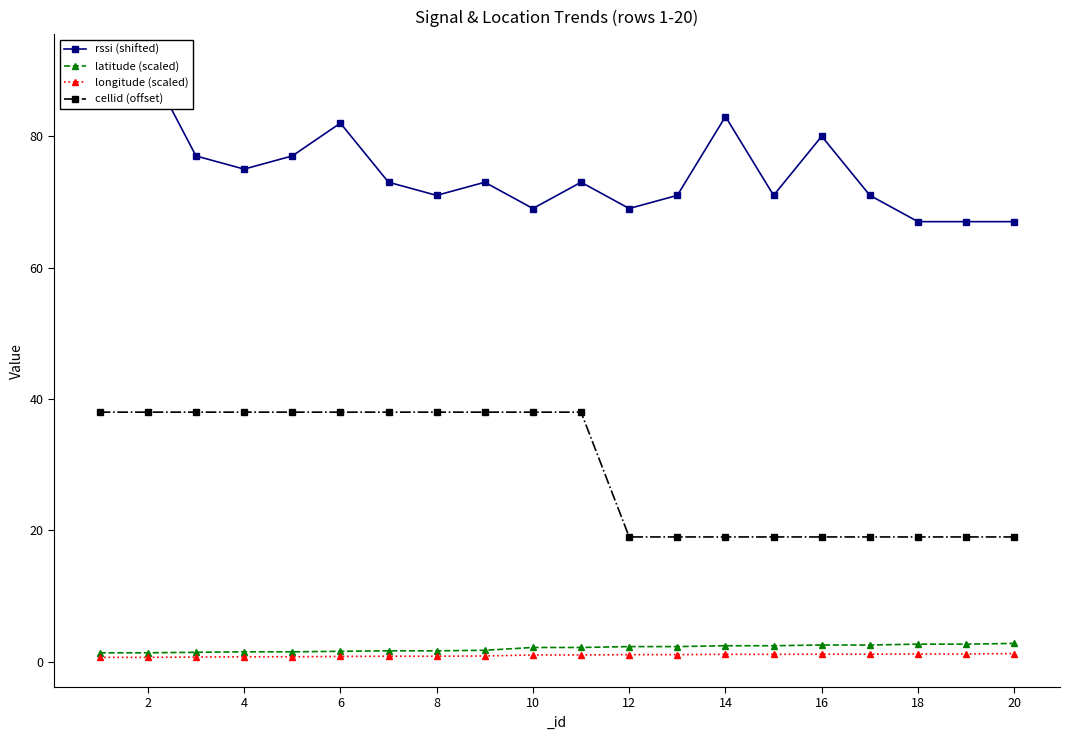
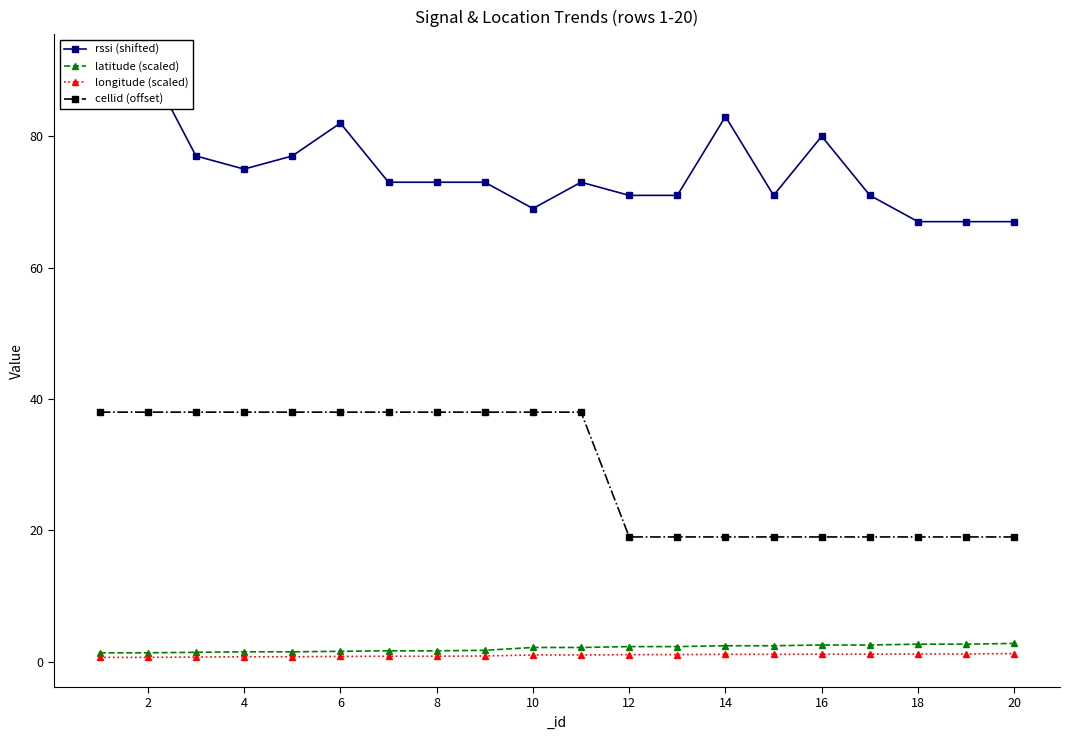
  {
    "rssi (shifted)": {
      "4": 75,
      "6": 82,
-     "8": 71,
+     "8": 73,
      "10": 69,
-     "12": 69,
+     "12": 71,
      "14": 83,
      "16": 80,
      "18": 67,
      "20": 67
    },
    "latitude (scaled)": {
      "2": 1,
      "4": 2,
      "6": 2,
      "8": 2,
      "10": 2,
      "12": 2,
      "14": 2,
      "16": 3,
      "18": 3,
      "20": 3
    },
    "longitude (scaled)": {
      "2": 1,
      "4": 1,
      "6": 1,
      "8": 1,
      "10": 1,
      "12": 1,
      "14": 1,
      "16": 1,
      "18": 1,
      "20": 1
    },
    "cellid (offset)": {
      "2": 38,
      "4": 38,
      "6": 38,
      "8": 38,
      "10": 38,
      "12": 19,
      "14": 19,
      "16": 19,
      "18": 19,
      "20": 19
    }
  }
